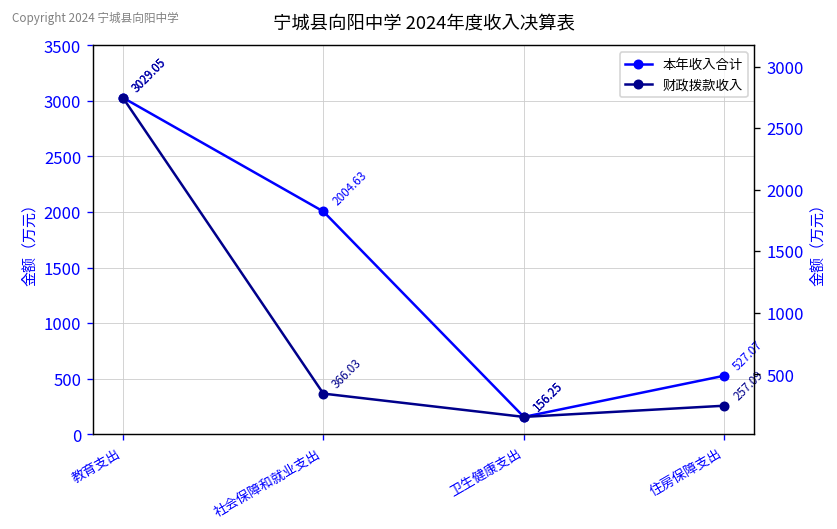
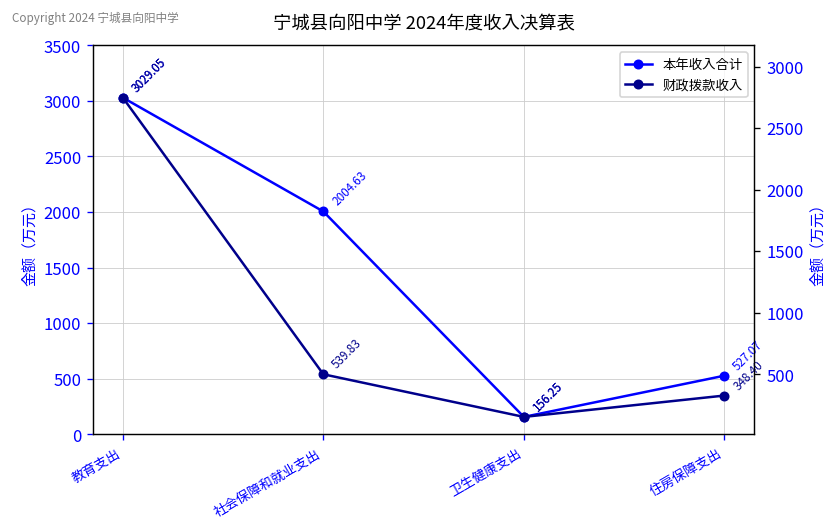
  {
    "本年收入合计": {
      "社会保障和就业支出": 2004.63,
      "住房保障支出": 527.07
    },
    "财政拨款收入": {
-     "社会保障和就业支出": 366.03,
-     "住房保障支出": 257.09
+     "社会保障和就业支出": 539.83,
+     "住房保障支出": 348.40
    }
  }
